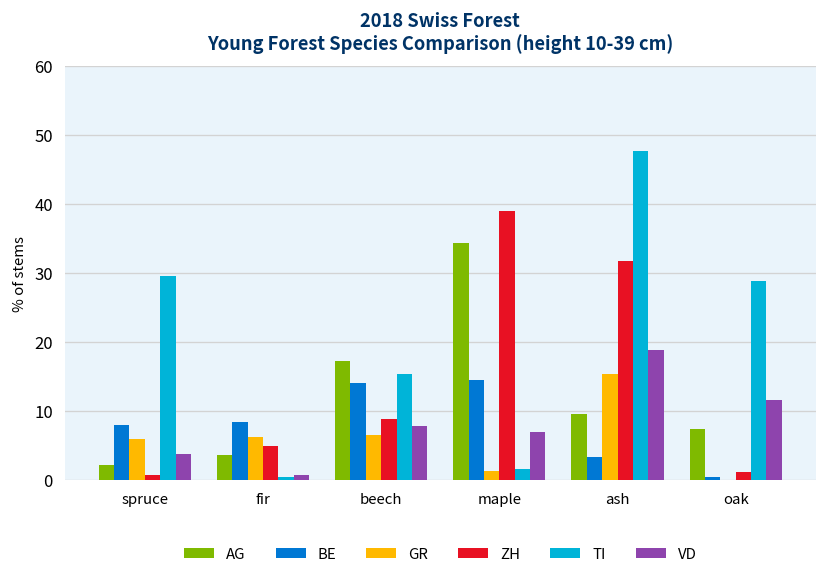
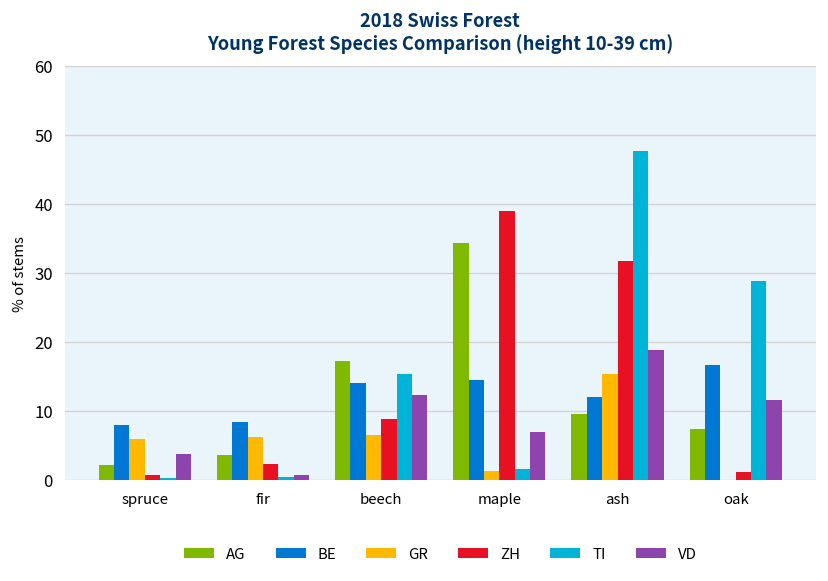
  {
    "AG": {
      "spruce": 2,
      "fir": 4,
      "beech": 17,
      "maple": 34,
      "ash": 10,
      "oak": 7
    },
    "BE": {
      "spruce": 8,
      "fir": 8,
      "beech": 14,
      "maple": 15,
-     "ash": 3,
-     "oak": 1
+     "ash": 12,
+     "oak": 17
    },
    "GR": {
      "spruce": 6,
      "fir": 6,
      "beech": 7,
      "maple": 1,
      "ash": 15,
      "oak": 0
    },
    "ZH": {
      "spruce": 1,
-     "fir": 5,
+     "fir": 2,
      "beech": 9,
      "maple": 39,
      "ash": 32,
      "oak": 1
    },
    "TI": {
-     "spruce": 30,
+     "spruce": 0,
      "fir": 1,
      "beech": 15,
      "maple": 2,
      "ash": 48,
      "oak": 29
    },
    "VD": {
      "spruce": 4,
      "fir": 1,
-     "beech": 8,
+     "beech": 12,
      "maple": 7,
      "ash": 19,
      "oak": 12
    }
  }
